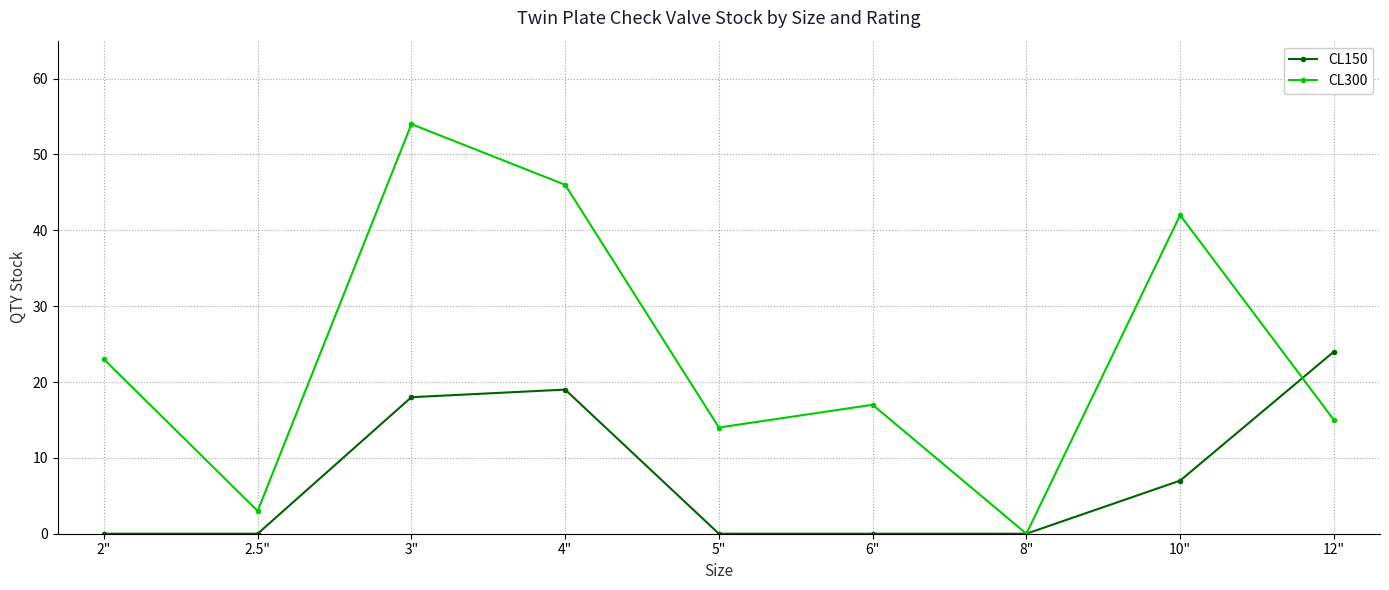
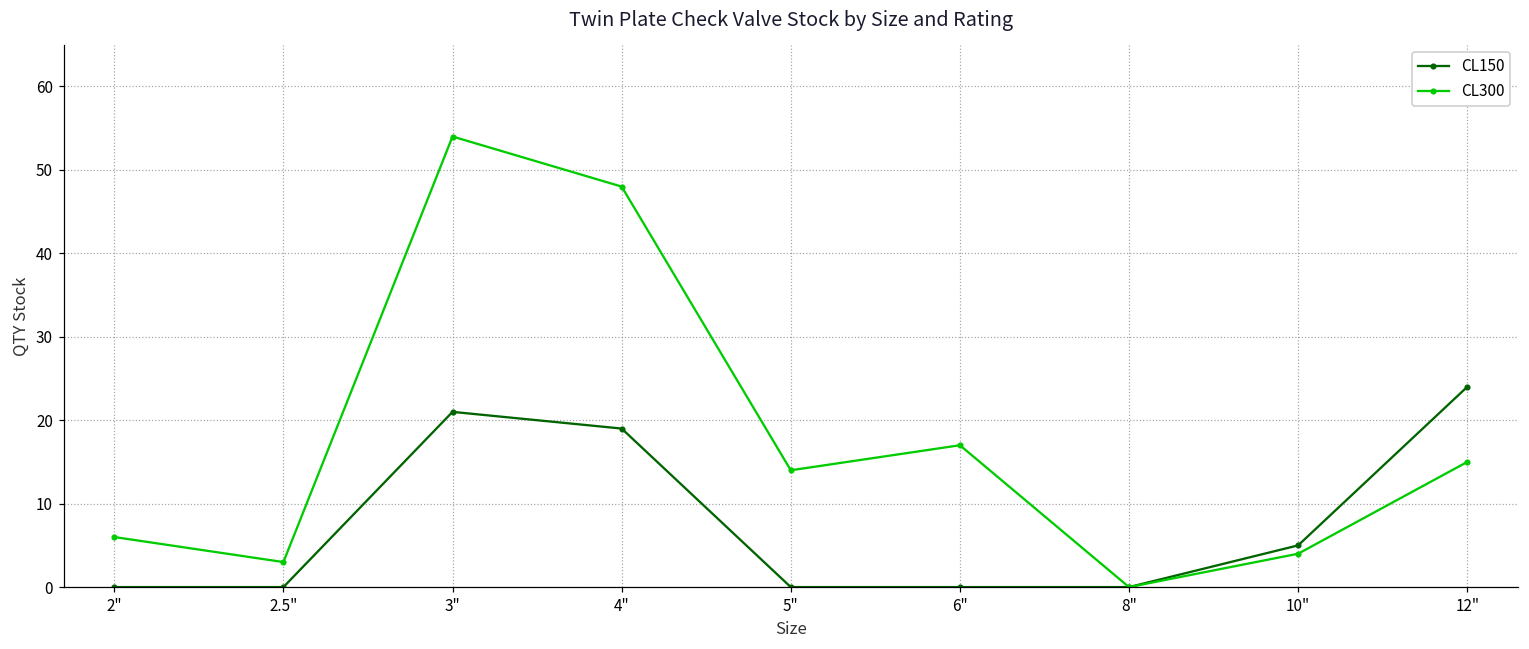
  {
    "CL150": {
      "2\"": 0,
      "2.5\"": 0,
-     "3\"": 18,
+     "3\"": 21,
      "4\"": 19,
      "5\"": 0,
      "6\"": 0,
-     "10\"": 7,
+     "10\"": 5,
      "12\"": 24
    },
    "CL300": {
-     "2\"": 23,
+     "2\"": 6,
      "2.5\"": 3,
      "3\"": 54,
-     "4\"": 46,
+     "4\"": 48,
      "5\"": 14,
      "6\"": 17,
-     "10\"": 42,
+     "10\"": 4,
      "12\"": 15
    }
  }
